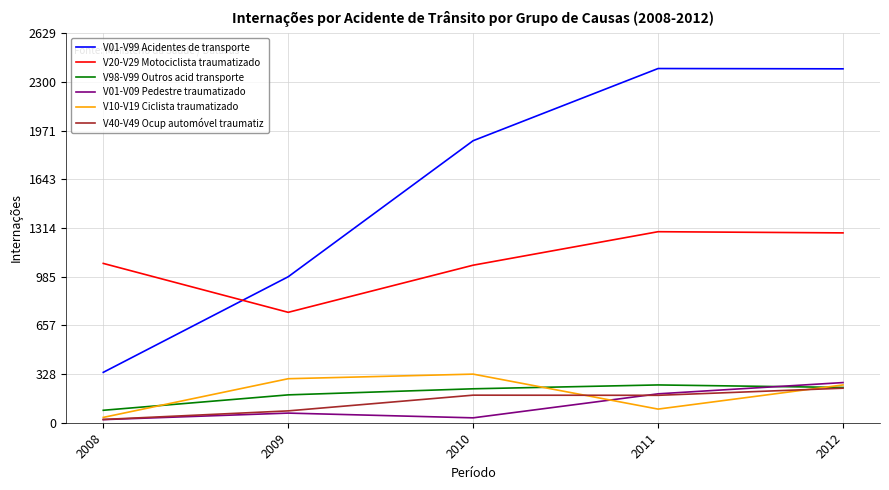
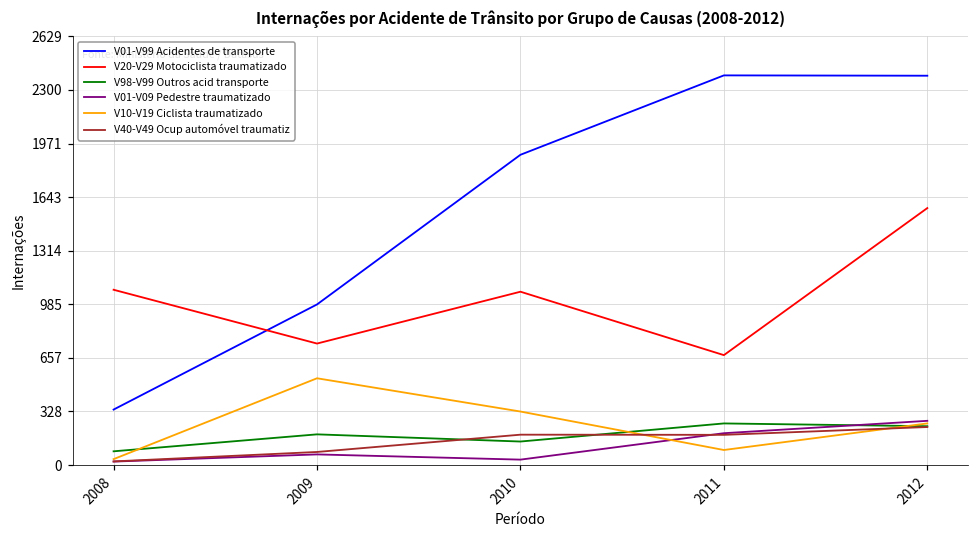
  {
    "V01-V99 Acidentes de transporte": {
      "2008": 340,
      "2009": 990,
      "2010": 1900,
      "2011": 2390,
      "2012": 2390
    },
    "V20-V29 Motociclista traumatizado": {
      "2008": 1080,
      "2009": 750,
      "2010": 1060,
-     "2011": 1290,
-     "2012": 1280
+     "2011": 670,
+     "2012": 1580
    },
    "V98-V99 Outros acid transporte": {
      "2008": 80,
      "2009": 190,
-     "2010": 230,
+     "2010": 140,
      "2011": 260
    },
    "V01-V09 Pedestre traumatizado": {
      "2010": 30
    },
    "V10-V19 Ciclista traumatizado": {
-     "2009": 300,
+     "2009": 530,
      "2010": 330,
      "2011": 90
    },
    "V40-V49 Ocup automóvel traumatiz": {
      "2010": 190
    }
  }
